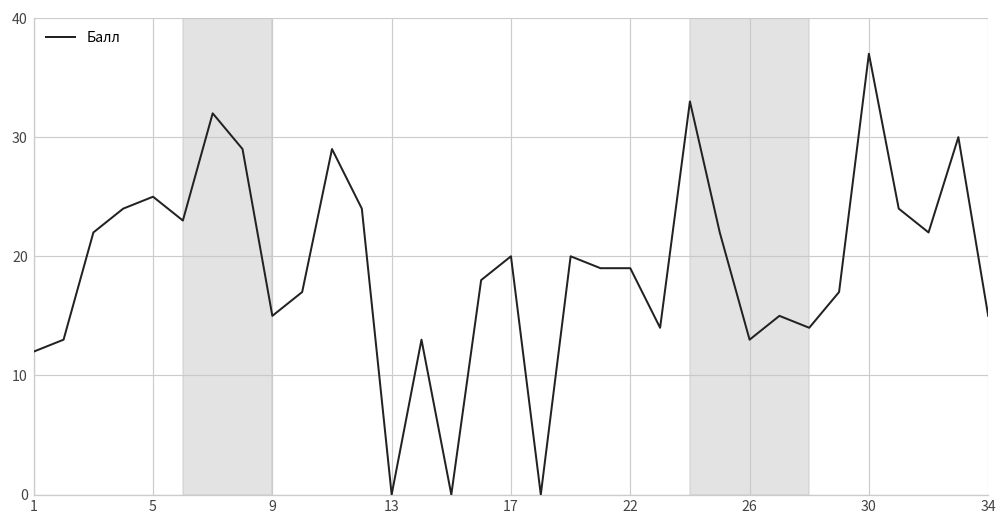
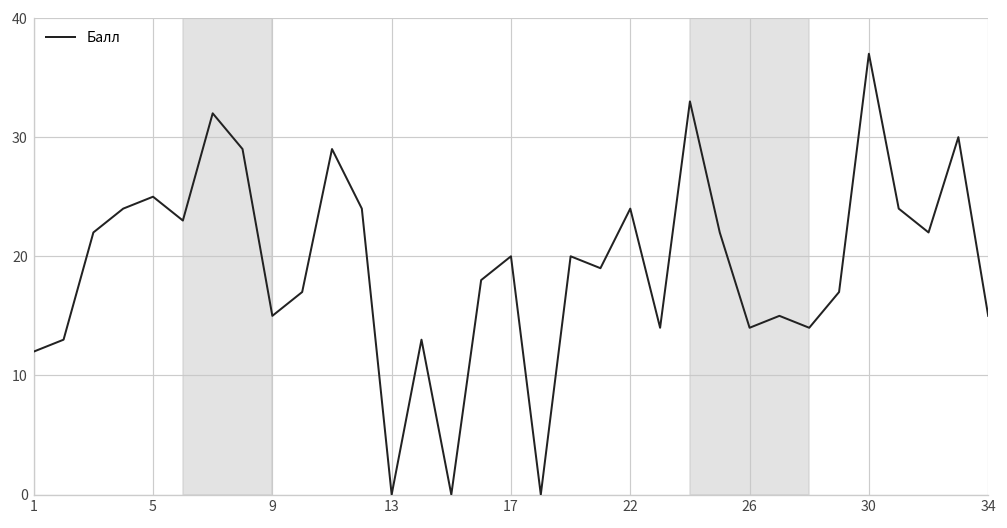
  {
    "1": 12,
    "5": 25,
    "9": 15,
    "13": 0,
    "17": 20,
-   "22": 19,
-   "26": 13,
+   "22": 24,
+   "26": 14,
    "30": 37,
    "34": 15
  }
